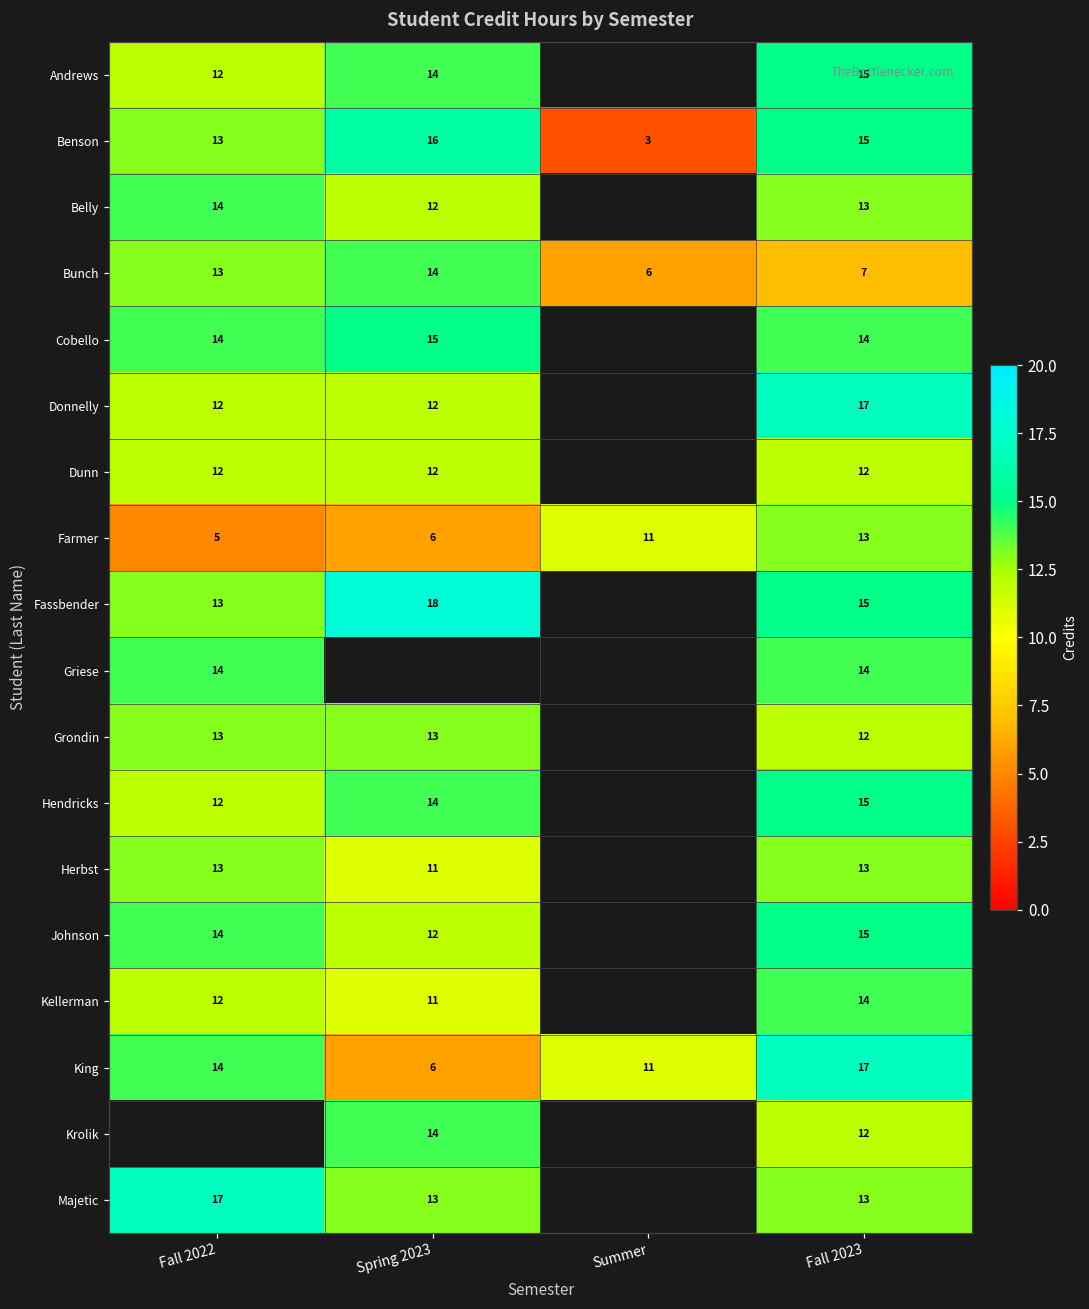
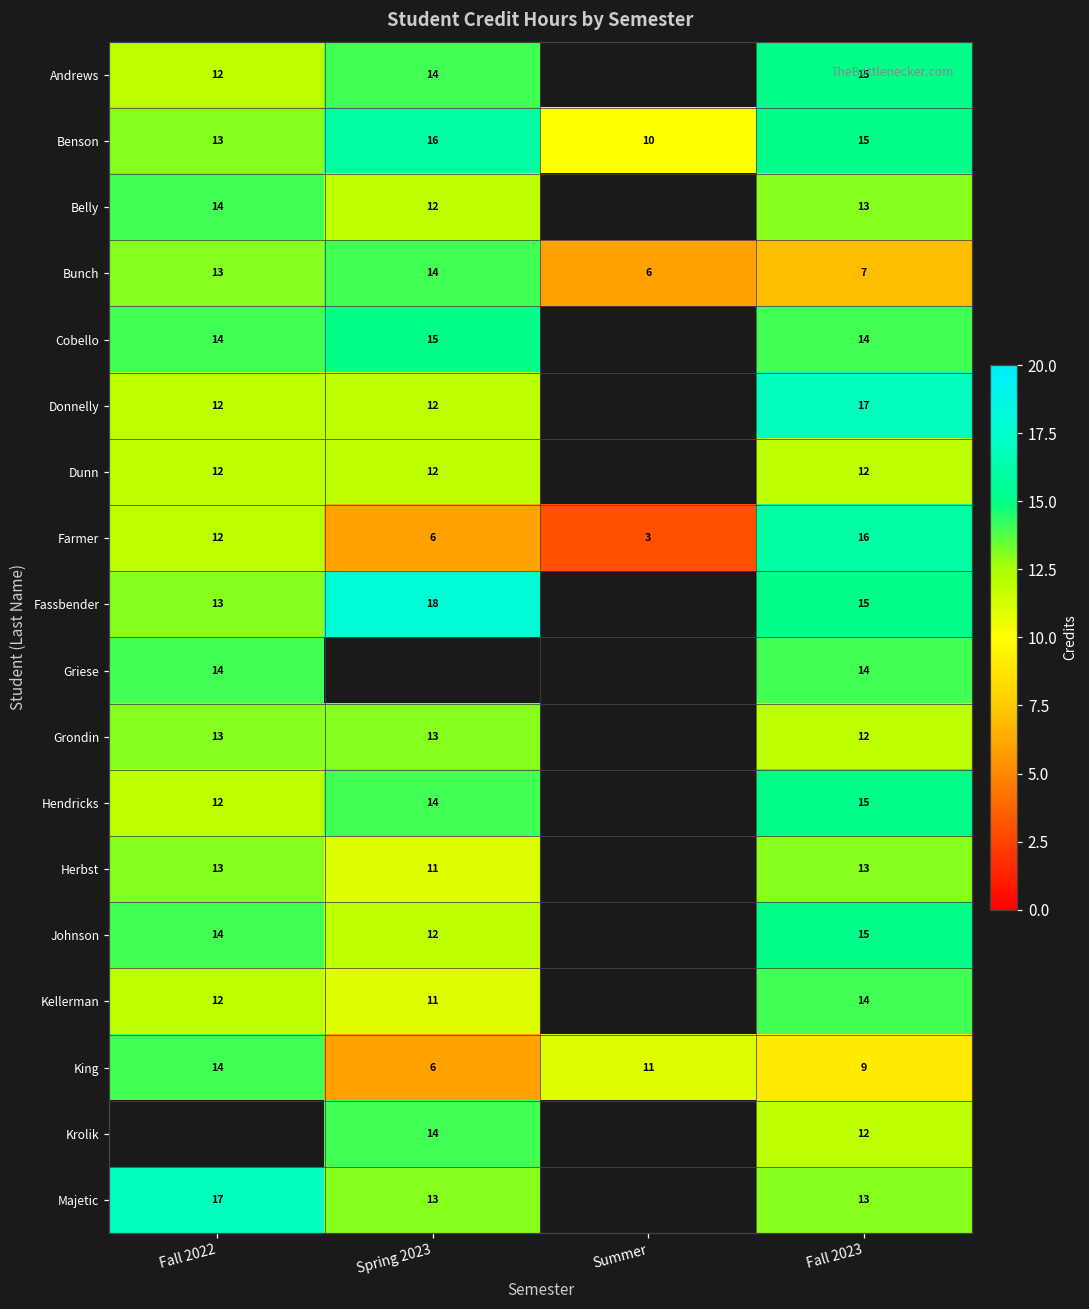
  {
    "Andrews": {
      "Fall 2022": 12,
      "Spring 2023": 14
    },
    "Benson": {
      "Fall 2022": 13,
      "Spring 2023": 16,
-     "Summer": 3,
+     "Summer": 10,
      "Fall 2023": 15
    },
    "Belly": {
      "Fall 2022": 14,
      "Spring 2023": 12,
      "Fall 2023": 13
    },
    "Bunch": {
      "Fall 2022": 13,
      "Spring 2023": 14,
      "Summer": 6,
      "Fall 2023": 7
    },
    "Cobello": {
      "Fall 2022": 14,
      "Spring 2023": 15,
      "Fall 2023": 14
    },
    "Donnelly": {
      "Fall 2022": 12,
      "Spring 2023": 12,
      "Fall 2023": 17
    },
    "Dunn": {
      "Fall 2022": 12,
      "Spring 2023": 12,
      "Fall 2023": 12
    },
    "Farmer": {
-     "Fall 2022": 5,
+     "Fall 2022": 12,
      "Spring 2023": 6,
-     "Summer": 11,
-     "Fall 2023": 13
+     "Summer": 3,
+     "Fall 2023": 16
    },
    "Fassbender": {
      "Fall 2022": 13,
      "Spring 2023": 18,
      "Fall 2023": 15
    },
    "Griese": {
      "Fall 2022": 14,
      "Fall 2023": 14
    },
    "Grondin": {
      "Fall 2022": 13,
      "Spring 2023": 13,
      "Fall 2023": 12
    },
    "Hendricks": {
      "Fall 2022": 12,
      "Spring 2023": 14,
      "Fall 2023": 15
    },
    "Herbst": {
      "Fall 2022": 13,
      "Spring 2023": 11,
      "Fall 2023": 13
    },
    "Johnson": {
      "Fall 2022": 14,
      "Spring 2023": 12,
      "Fall 2023": 15
    },
    "Kellerman": {
      "Fall 2022": 12,
      "Spring 2023": 11,
      "Fall 2023": 14
    },
    "King": {
      "Fall 2022": 14,
      "Spring 2023": 6,
      "Summer": 11,
-     "Fall 2023": 17
+     "Fall 2023": 9
    },
    "Krolik": {
      "Spring 2023": 14,
      "Fall 2023": 12
    },
    "Majetic": {
      "Fall 2022": 17,
      "Spring 2023": 13,
      "Fall 2023": 13
    }
  }
